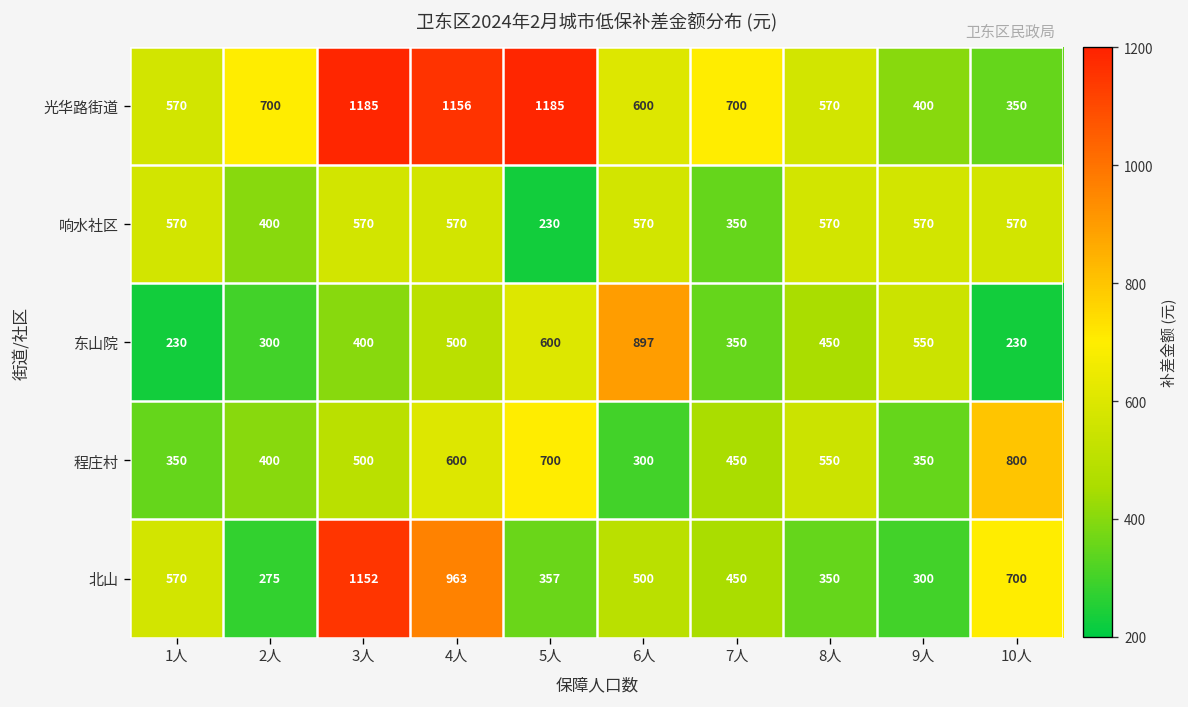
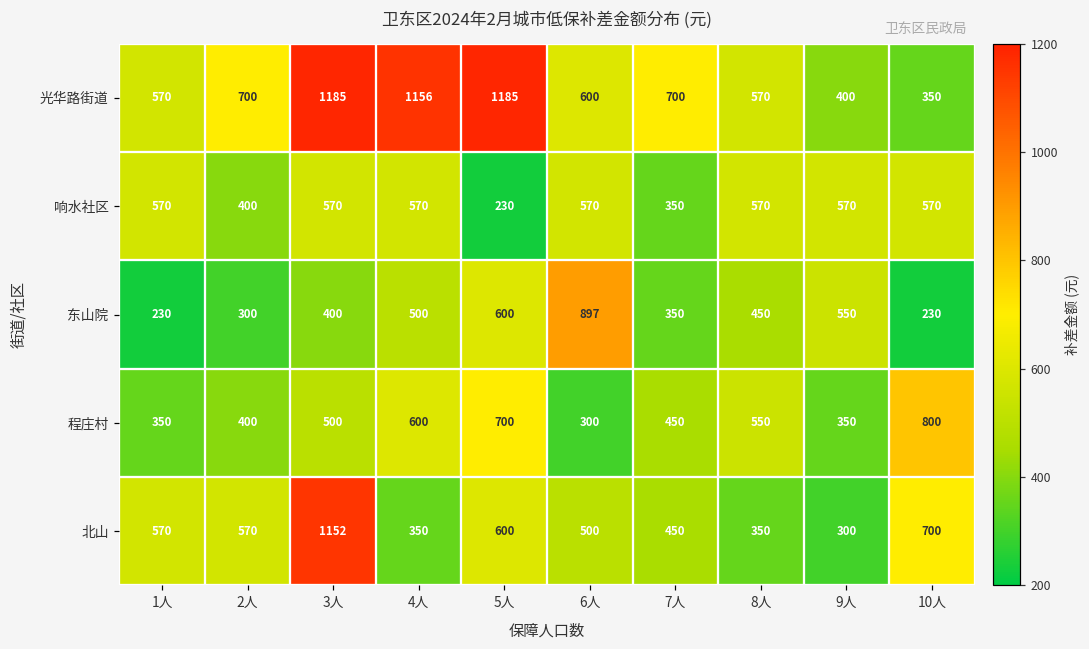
  {
    "光华路街道": {
      "1人": 570,
      "2人": 700,
      "3人": 1185,
      "4人": 1156,
      "5人": 1185,
      "6人": 600,
      "7人": 700,
      "8人": 570,
      "9人": 400,
      "10人": 350
    },
    "响水社区": {
      "1人": 570,
      "2人": 400,
      "3人": 570,
      "4人": 570,
      "5人": 230,
      "6人": 570,
      "7人": 350,
      "8人": 570,
      "9人": 570,
      "10人": 570
    },
    "东山院": {
      "1人": 230,
      "2人": 300,
      "3人": 400,
      "4人": 500,
      "5人": 600,
      "6人": 897,
      "7人": 350,
      "8人": 450,
      "9人": 550,
      "10人": 230
    },
    "程庄村": {
      "1人": 350,
      "2人": 400,
      "3人": 500,
      "4人": 600,
      "5人": 700,
      "6人": 300,
      "7人": 450,
      "8人": 550,
      "9人": 350,
      "10人": 800
    },
    "北山": {
      "1人": 570,
-     "2人": 275,
+     "2人": 570,
      "3人": 1152,
-     "4人": 963,
-     "5人": 357,
+     "4人": 350,
+     "5人": 600,
      "6人": 500,
      "7人": 450,
      "8人": 350,
      "9人": 300,
      "10人": 700
    }
  }
